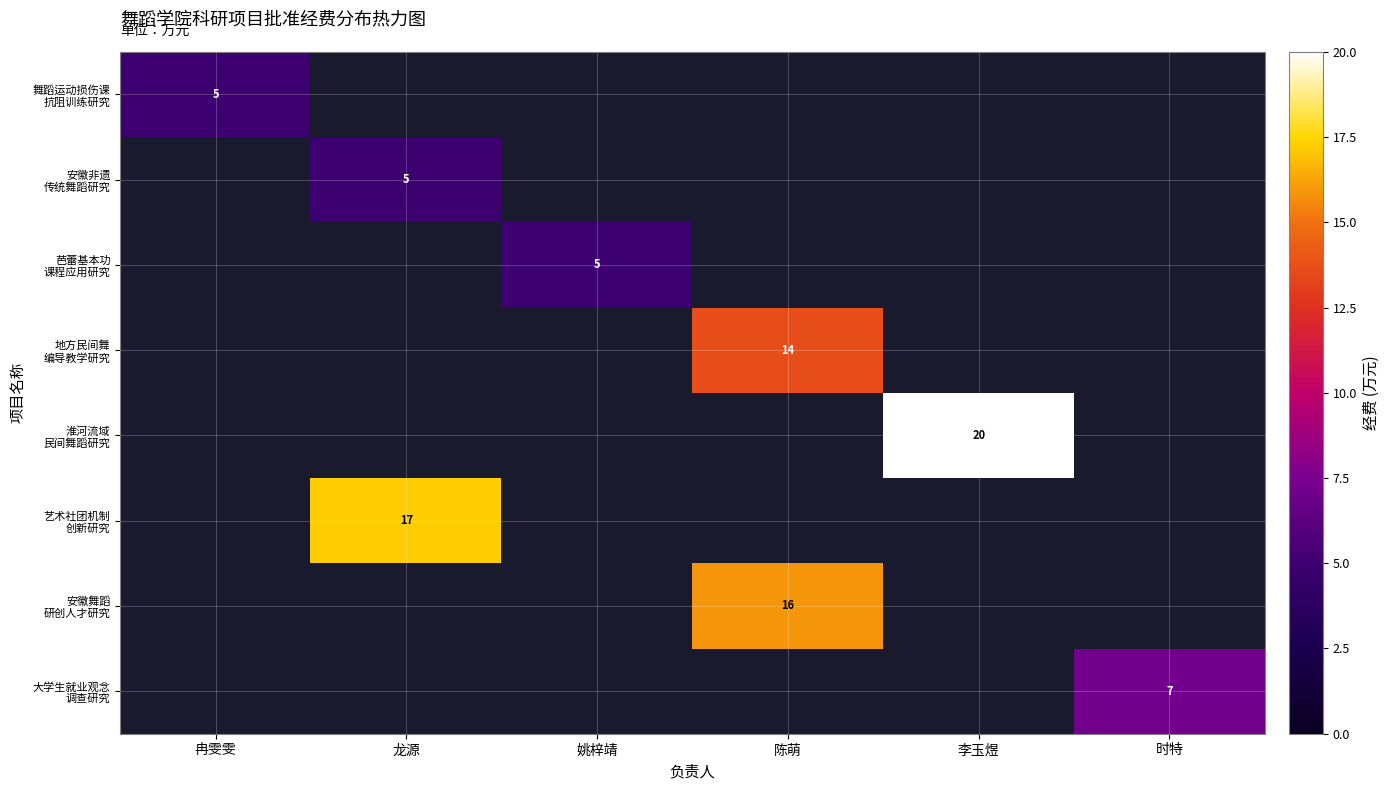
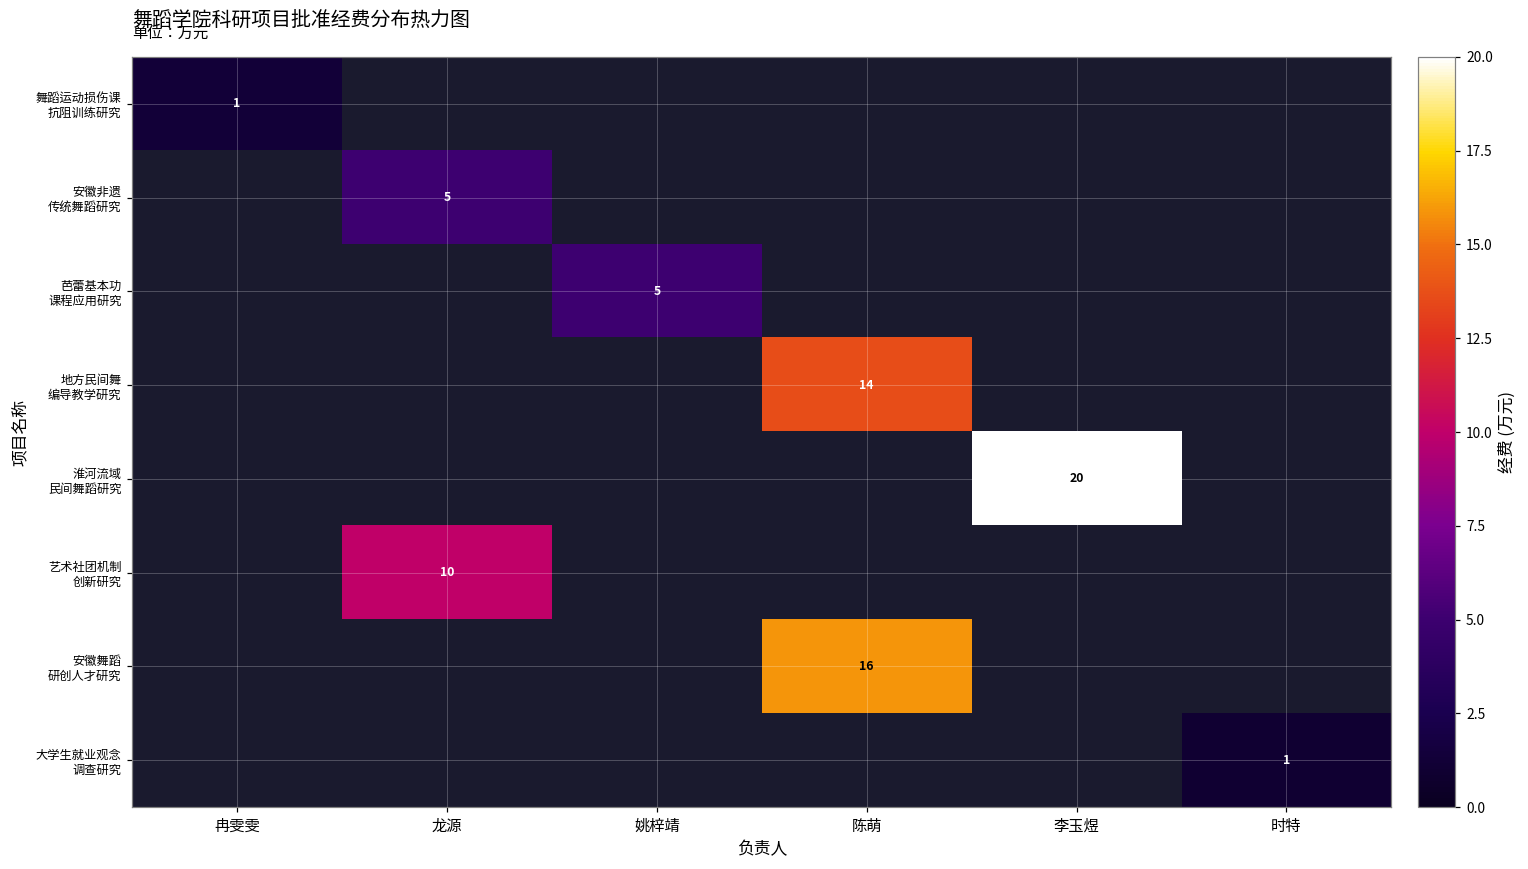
  {
    "舞蹈运动损伤课 抗阻训练研究": {
-     "冉雯雯": 5
+     "冉雯雯": 1
    },
    "安徽非遗 传统舞蹈研究": {
      "龙源": 5
    },
    "芭蕾基本功 课程应用研究": {
      "姚梓靖": 5
    },
    "地方民间舞 编导教学研究": {
      "陈萌": 14
    },
    "淮河流域 民间舞蹈研究": {
      "李玉煜": 20
    },
    "艺术社团机制 创新研究": {
-     "龙源": 17
+     "龙源": 10
    },
    "安徽舞蹈 研创人才研究": {
      "陈萌": 16
    },
    "大学生就业观念 调查研究": {
-     "时特": 7
+     "时特": 1
    }
  }
